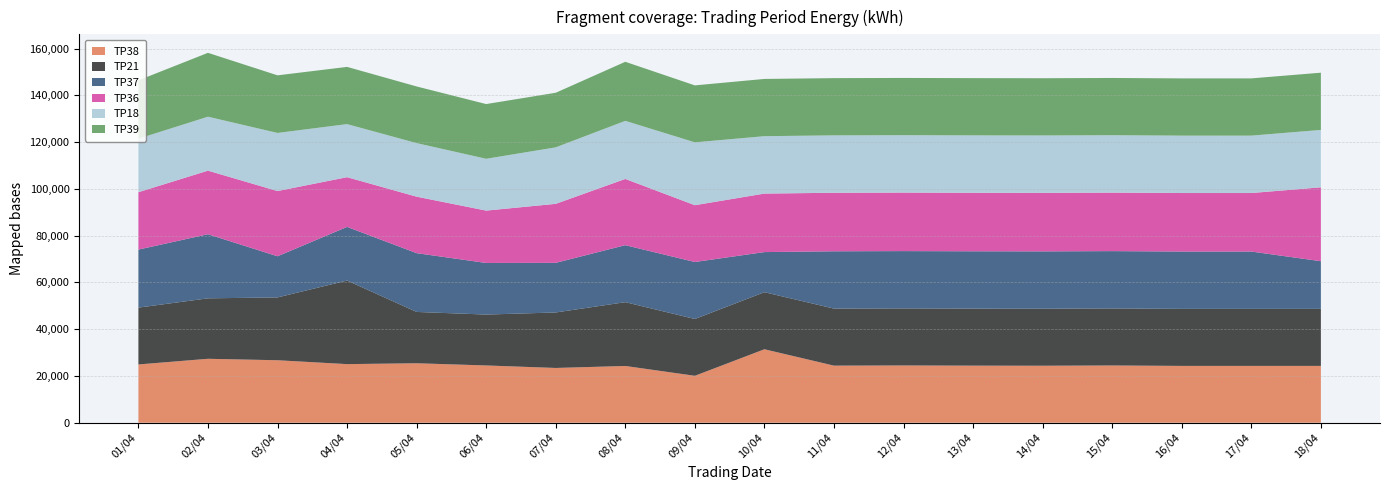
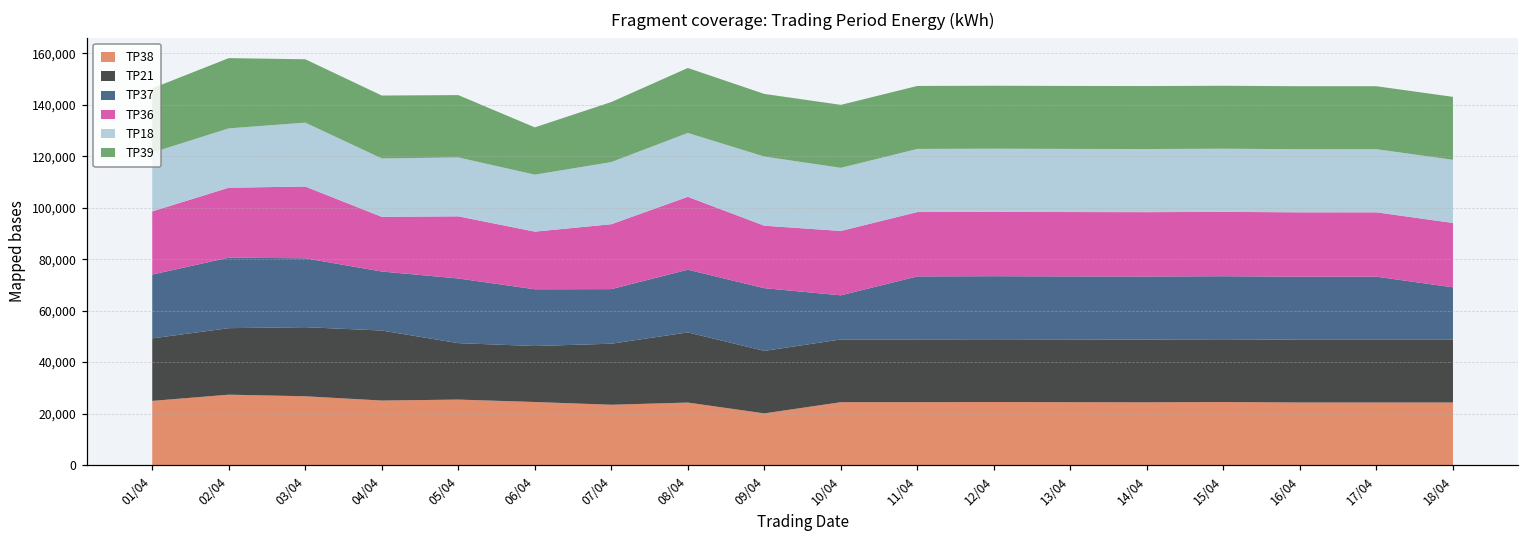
  {
    "TP38": {
      "01/04": "25,000",
      "02/04": "27,000",
      "03/04": "27,000",
      "04/04": "25,000",
      "05/04": "25,000",
      "06/04": "24,000",
      "07/04": "23,000",
      "08/04": "24,000",
      "09/04": "20,000",
-     "10/04": "31,000",
+     "10/04": "24,000",
      "11/04": "24,000",
      "12/04": "24,000",
      "13/04": "24,000",
      "14/04": "24,000",
      "15/04": "24,000",
      "16/04": "24,000",
      "17/04": "24,000",
      "18/04": "24,000"
    },
    "TP21": {
      "01/04": "24,000",
      "02/04": "26,000",
      "03/04": "27,000",
-     "04/04": "36,000",
+     "04/04": "27,000",
      "05/04": "22,000",
      "06/04": "22,000",
      "07/04": "24,000",
      "08/04": "27,000",
      "09/04": "24,000",
      "10/04": "24,000",
      "11/04": "24,000",
      "12/04": "24,000",
      "13/04": "24,000",
      "14/04": "24,000",
      "15/04": "24,000",
      "16/04": "24,000",
      "17/04": "24,000",
      "18/04": "24,000"
    },
    "TP37": {
      "01/04": "25,000",
      "02/04": "27,000",
-     "03/04": "18,000",
+     "03/04": "27,000",
      "04/04": "23,000",
      "05/04": "25,000",
      "06/04": "22,000",
      "07/04": "21,000",
      "08/04": "24,000",
      "09/04": "24,000",
      "10/04": "17,000",
      "11/04": "25,000",
      "12/04": "25,000",
      "13/04": "25,000",
      "14/04": "25,000",
      "15/04": "25,000",
      "16/04": "25,000",
      "17/04": "25,000",
      "18/04": "20,000"
    },
    "TP36": {
      "01/04": "25,000",
      "02/04": "27,000",
      "03/04": "28,000",
      "04/04": "21,000",
      "05/04": "24,000",
      "06/04": "22,000",
      "07/04": "25,000",
      "08/04": "28,000",
      "09/04": "24,000",
      "10/04": "25,000",
      "11/04": "25,000",
      "12/04": "25,000",
      "13/04": "25,000",
      "14/04": "25,000",
      "15/04": "25,000",
      "16/04": "25,000",
      "17/04": "25,000",
-     "18/04": "32,000"
+     "18/04": "25,000"
    },
    "TP18": {
      "02/04": "23,000",
      "03/04": "25,000",
      "04/04": "23,000",
      "05/04": "23,000",
      "06/04": "22,000",
      "07/04": "24,000",
      "08/04": "25,000",
      "09/04": "27,000",
      "10/04": "25,000",
      "11/04": "25,000",
      "12/04": "25,000",
      "13/04": "25,000",
      "14/04": "25,000",
      "15/04": "25,000",
      "16/04": "25,000",
      "17/04": "25,000",
      "18/04": "25,000"
    },
    "TP39": {
      "02/04": "27,000",
      "03/04": "25,000",
      "04/04": "24,000",
      "05/04": "24,000",
-     "06/04": "23,000",
+     "06/04": "18,000",
      "07/04": "23,000",
      "08/04": "25,000",
      "09/04": "24,000",
      "10/04": "24,000",
      "11/04": "24,000",
      "12/04": "24,000",
      "13/04": "24,000",
      "14/04": "24,000",
      "15/04": "24,000",
      "16/04": "24,000",
      "17/04": "24,000",
      "18/04": "24,000"
    }
  }
